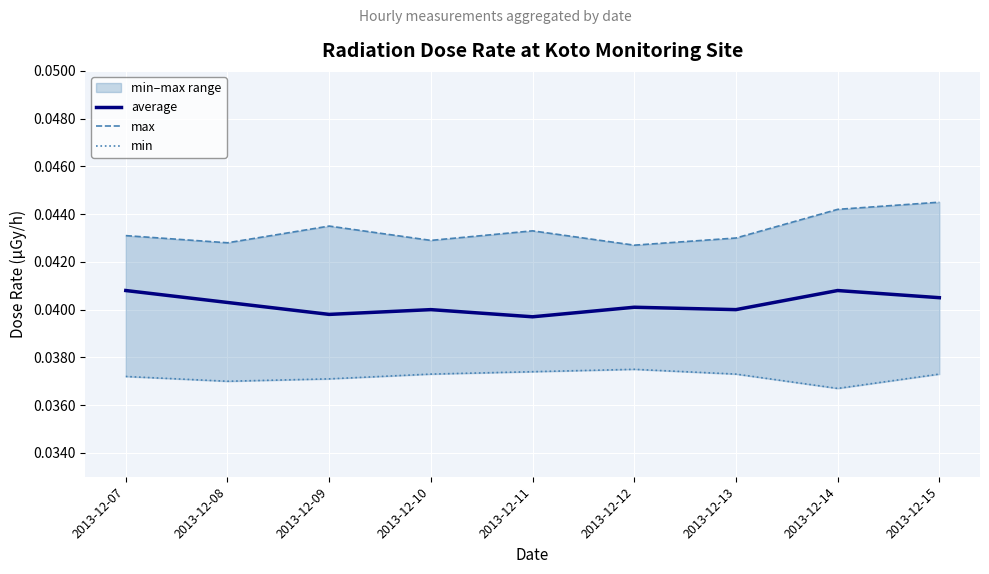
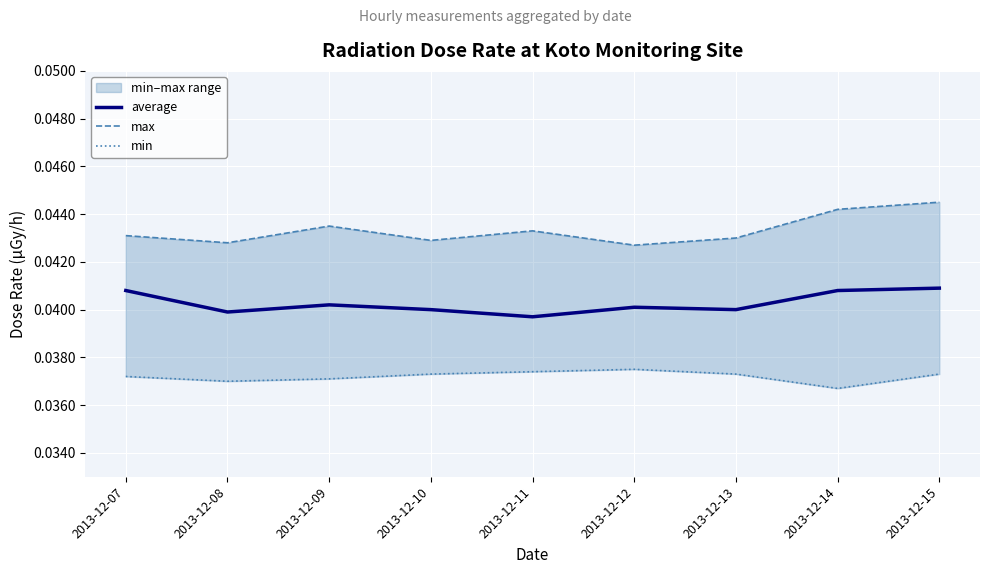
  {
    "average": {
      "2013-12-07": 0.0408,
-     "2013-12-08": 0.0403,
-     "2013-12-09": 0.0398,
+     "2013-12-08": 0.0399,
+     "2013-12-09": 0.0402,
      "2013-12-10": 0.0400,
      "2013-12-11": 0.0397,
      "2013-12-12": 0.0401,
      "2013-12-13": 0.0400,
      "2013-12-14": 0.0408,
-     "2013-12-15": 0.0405
+     "2013-12-15": 0.0409
    }
  }
